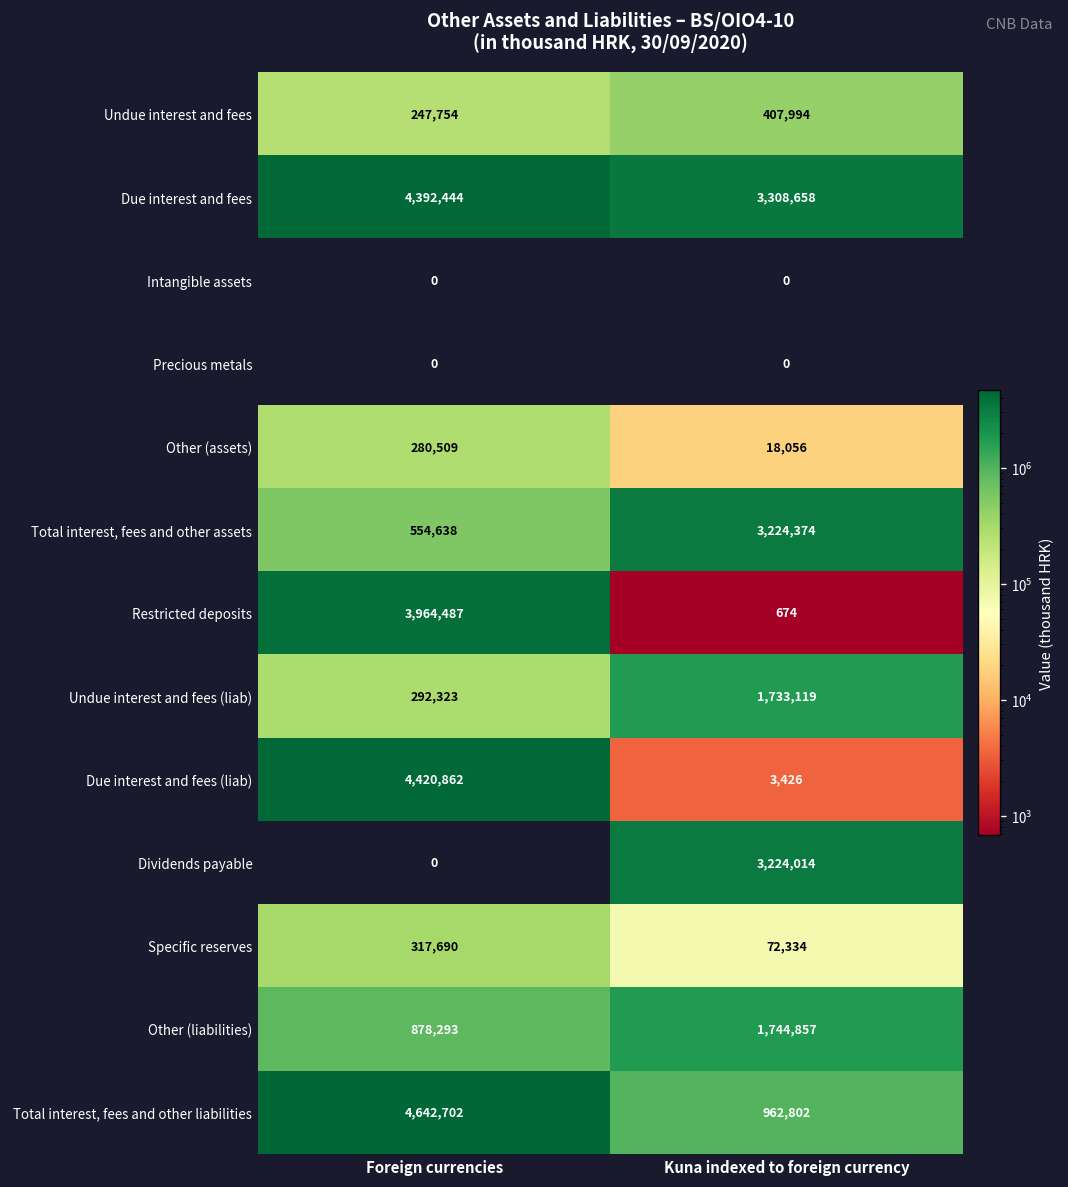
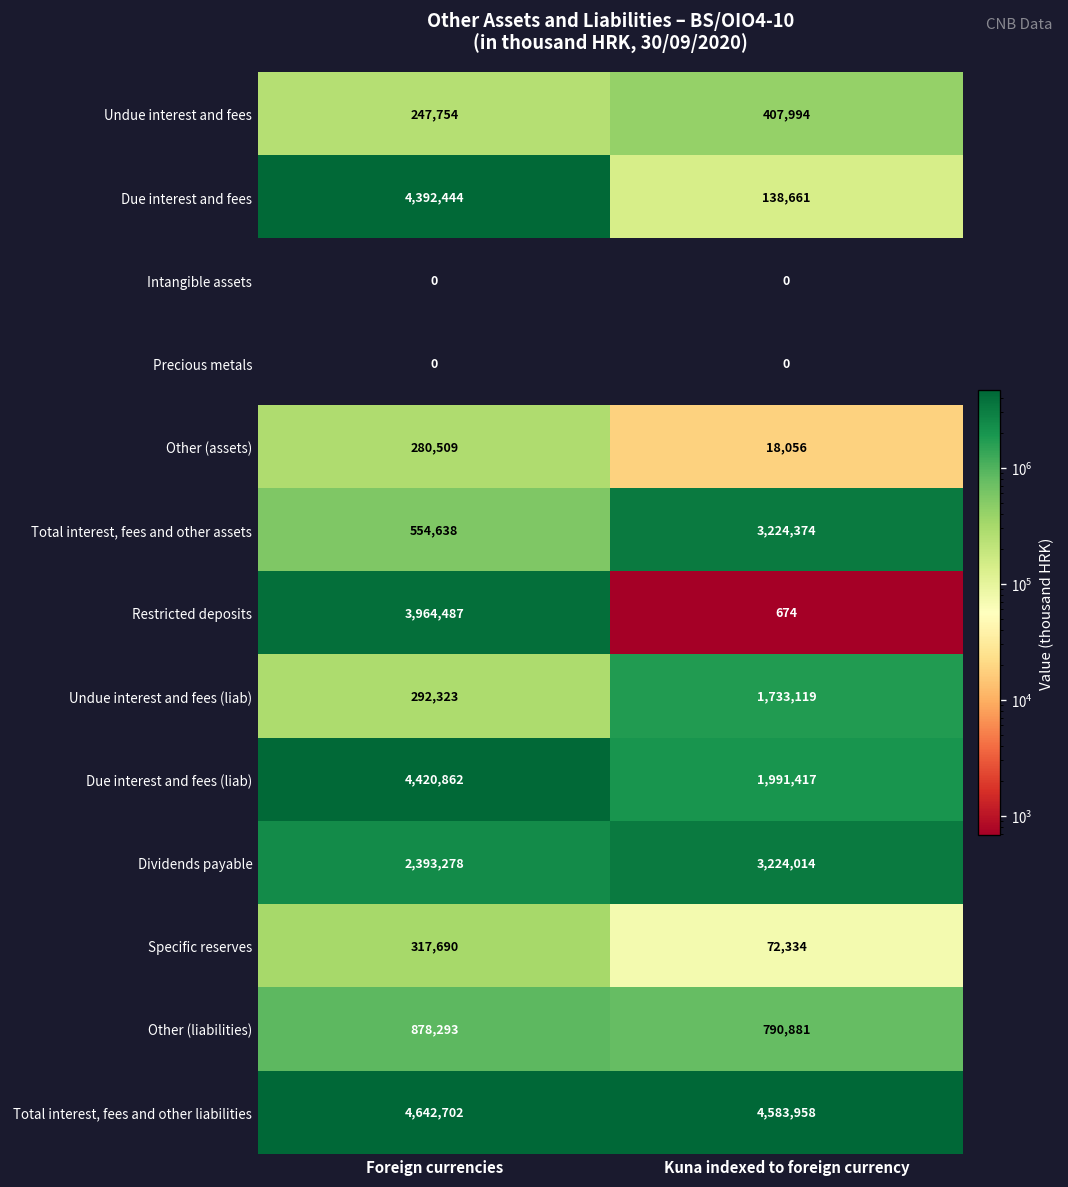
  {
    "Undue interest and fees": {
      "Foreign currencies": "247,754",
      "Kuna indexed to foreign currency": "407,994"
    },
    "Due interest and fees": {
      "Foreign currencies": "4,392,444",
-     "Kuna indexed to foreign currency": "3,308,658"
+     "Kuna indexed to foreign currency": "138,661"
    },
    "Intangible assets": {
      "Foreign currencies": "0",
      "Kuna indexed to foreign currency": "0"
    },
    "Precious metals": {
      "Foreign currencies": "0",
      "Kuna indexed to foreign currency": "0"
    },
    "Other (assets)": {
      "Foreign currencies": "280,509",
      "Kuna indexed to foreign currency": "18,056"
    },
    "Total interest, fees and other assets": {
      "Foreign currencies": "554,638",
      "Kuna indexed to foreign currency": "3,224,374"
    },
    "Restricted deposits": {
      "Foreign currencies": "3,964,487",
      "Kuna indexed to foreign currency": "674"
    },
    "Undue interest and fees (liab)": {
      "Foreign currencies": "292,323",
      "Kuna indexed to foreign currency": "1,733,119"
    },
    "Due interest and fees (liab)": {
      "Foreign currencies": "4,420,862",
-     "Kuna indexed to foreign currency": "3,426"
+     "Kuna indexed to foreign currency": "1,991,417"
    },
    "Dividends payable": {
-     "Foreign currencies": "0",
+     "Foreign currencies": "2,393,278",
      "Kuna indexed to foreign currency": "3,224,014"
    },
    "Specific reserves": {
      "Foreign currencies": "317,690",
      "Kuna indexed to foreign currency": "72,334"
    },
    "Other (liabilities)": {
      "Foreign currencies": "878,293",
-     "Kuna indexed to foreign currency": "1,744,857"
+     "Kuna indexed to foreign currency": "790,881"
    },
    "Total interest, fees and other liabilities": {
      "Foreign currencies": "4,642,702",
-     "Kuna indexed to foreign currency": "962,802"
+     "Kuna indexed to foreign currency": "4,583,958"
    }
  }
